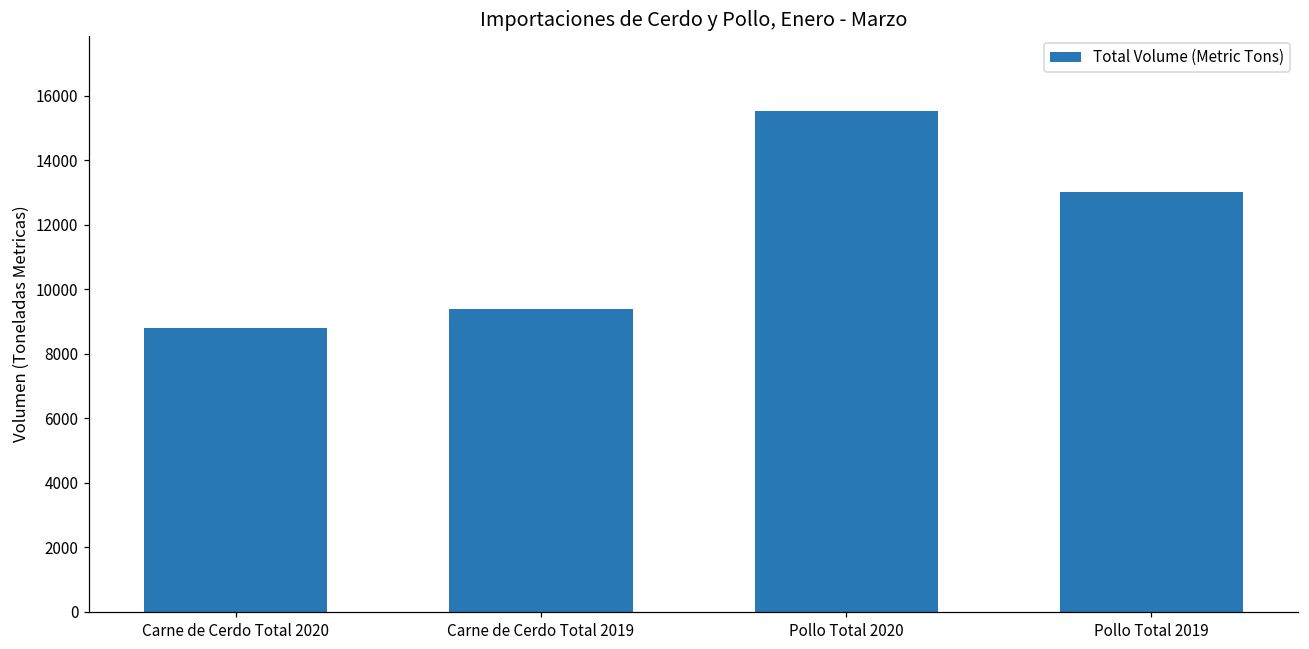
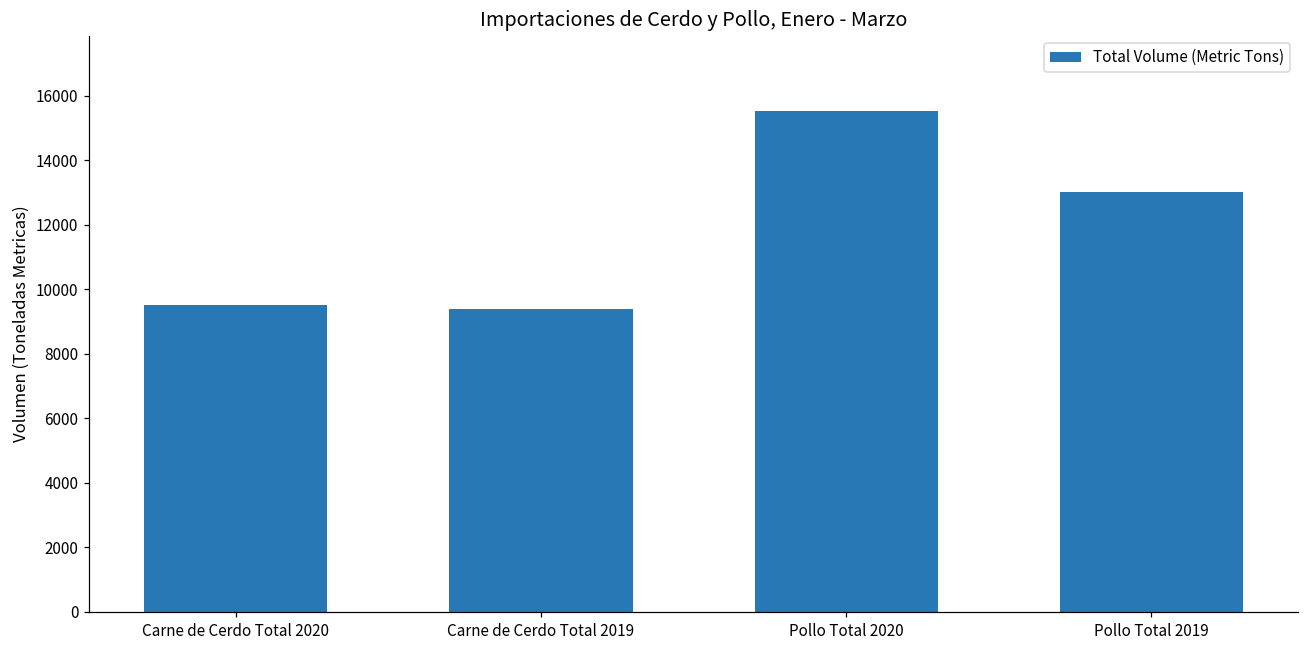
  {
-   "Carne de Cerdo Total 2020": 8800,
+   "Carne de Cerdo Total 2020": 9500,
    "Carne de Cerdo Total 2019": 9400,
    "Pollo Total 2020": 15500,
    "Pollo Total 2019": 13000
  }
